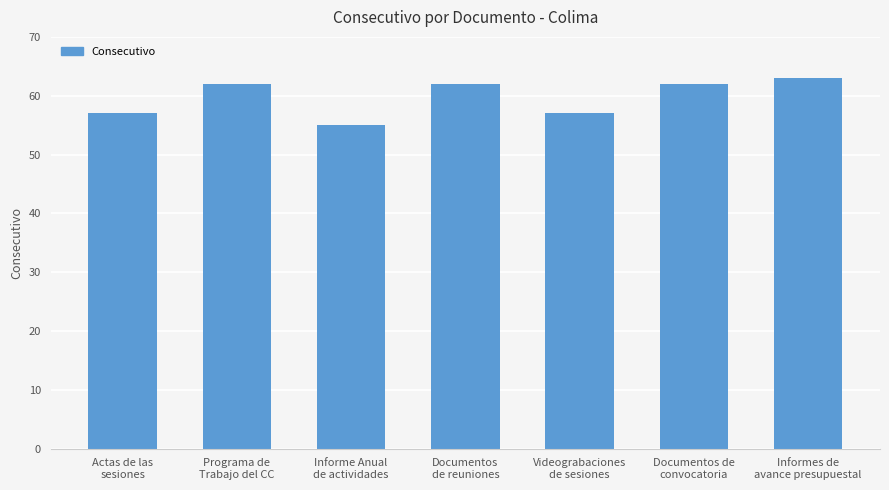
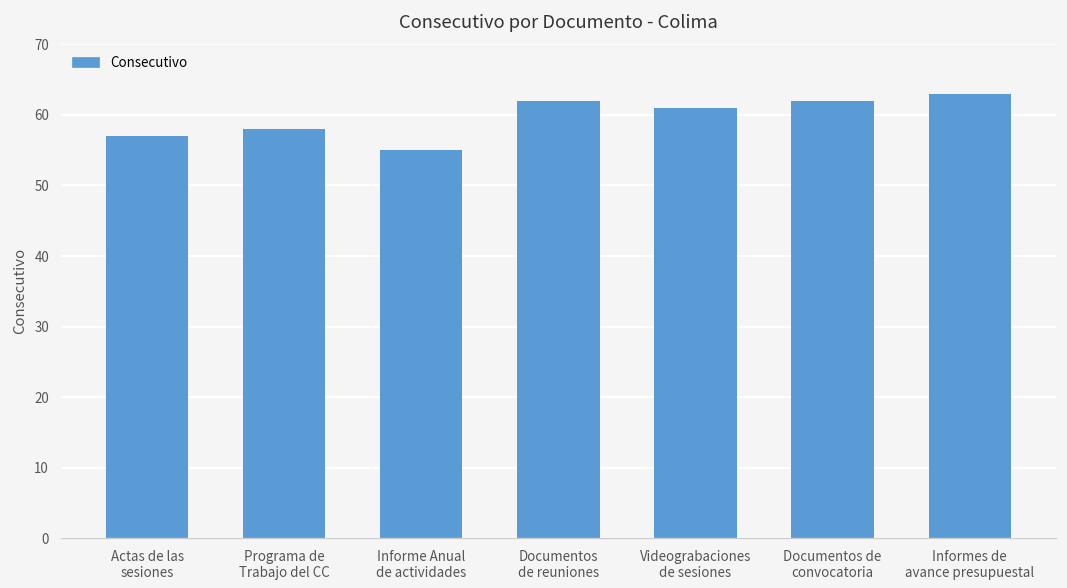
  {
    "Actas de las sesiones": 57,
-   "Programa de Trabajo del CC": 62,
+   "Programa de Trabajo del CC": 58,
    "Informe Anual de actividades": 55,
    "Documentos de reuniones": 62,
-   "Videograbaciones de sesiones": 57,
+   "Videograbaciones de sesiones": 61,
    "Documentos de convocatoria": 62,
    "Informes de avance presupuestal": 63
  }
